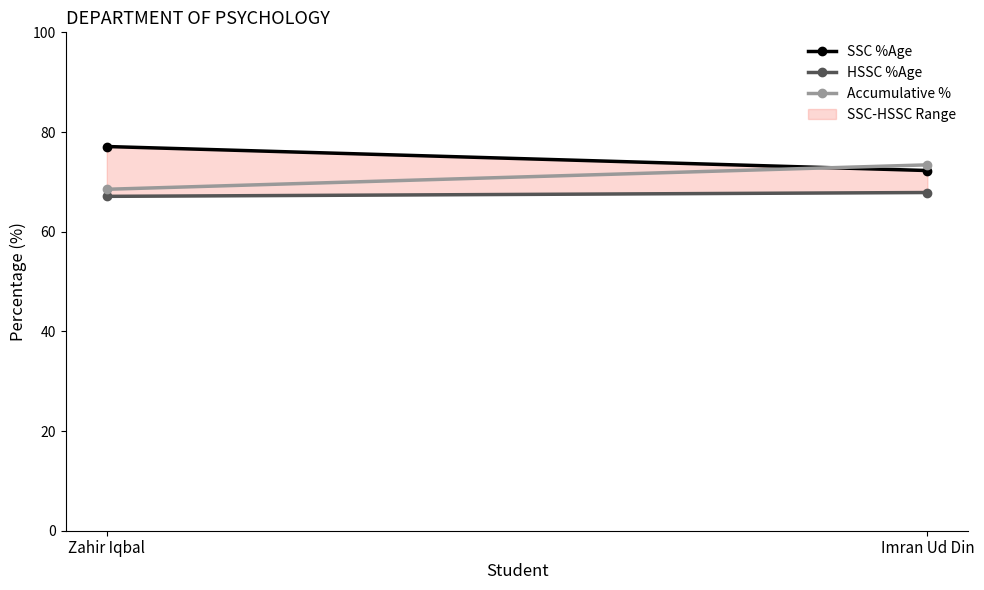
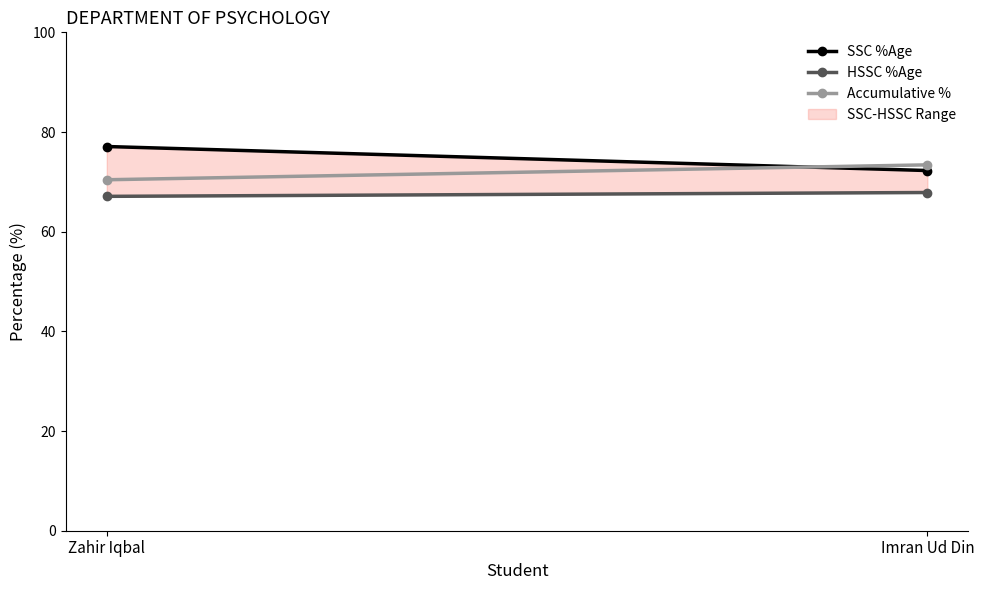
  {
    "SSC-HSSC Range": {
      "Zahir Iqbal": 77,
      "Imran Ud Din": 72
    },
    "HSSC %Age": {
      "Zahir Iqbal": 67,
      "Imran Ud Din": 68
    },
    "Accumulative %": {
-     "Zahir Iqbal": 69,
+     "Zahir Iqbal": 70,
      "Imran Ud Din": 73
    }
  }
